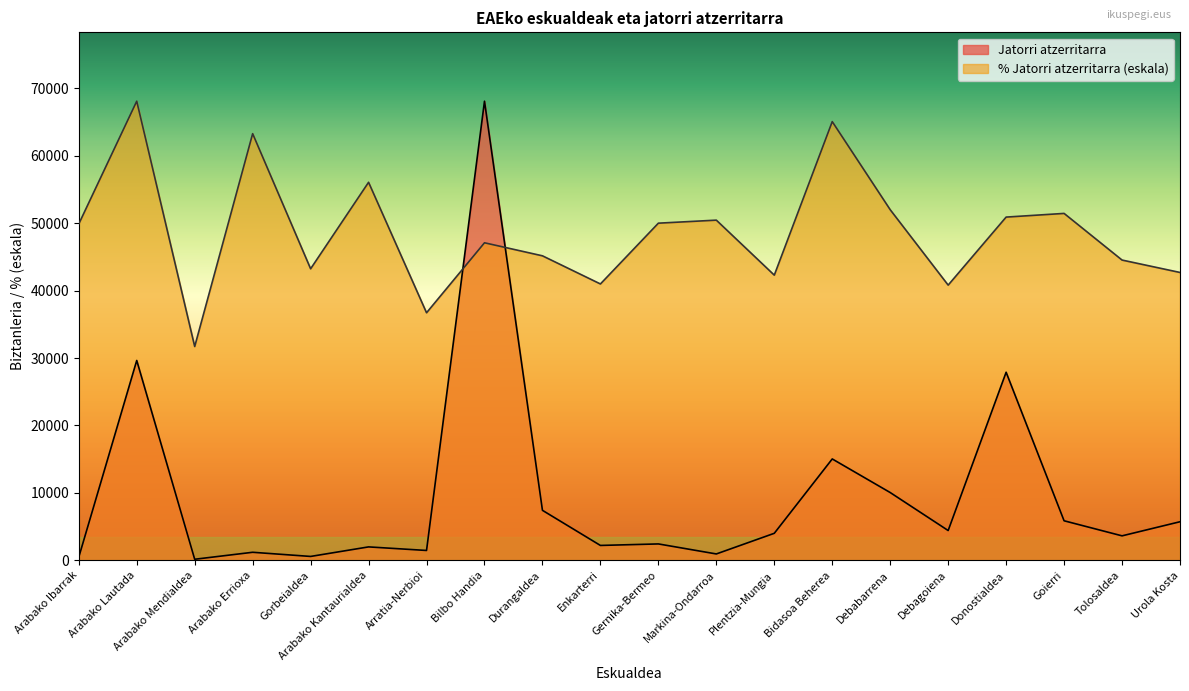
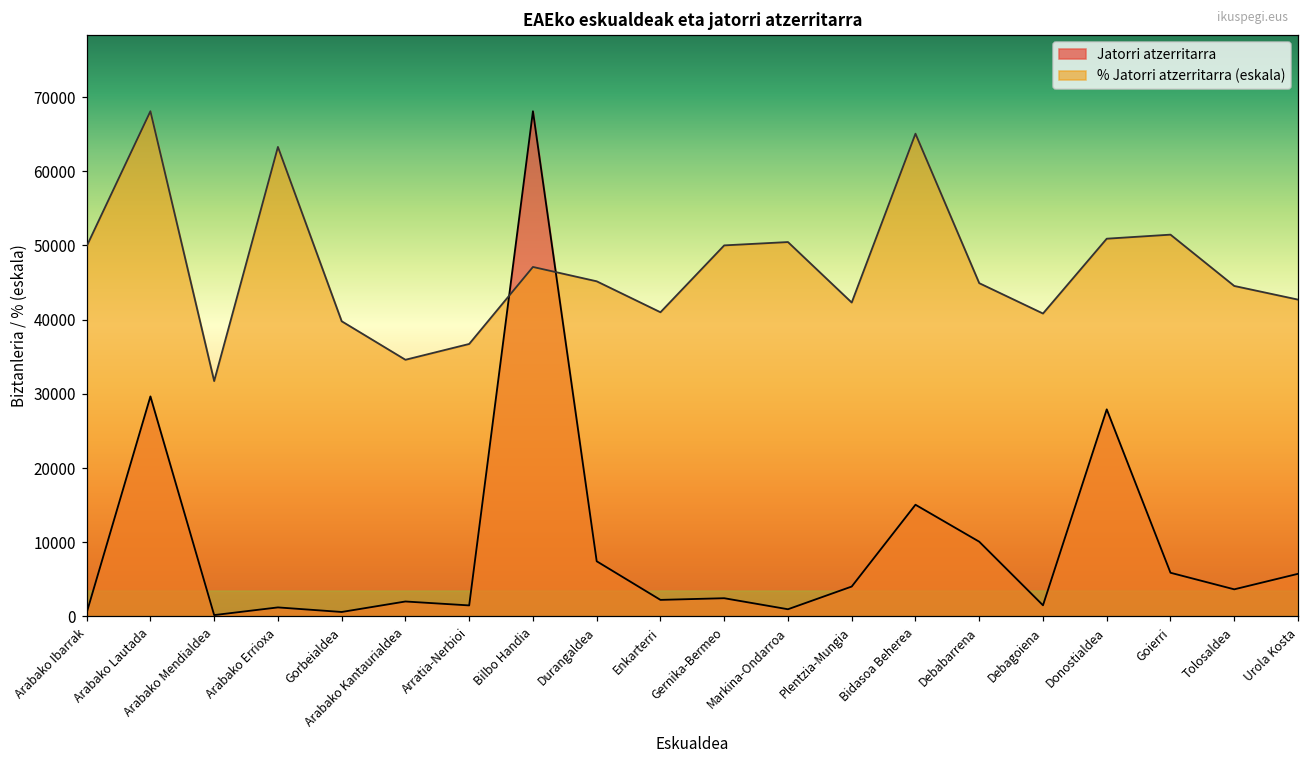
  {
    "Jatorri atzerritarra": {
      "Arabako Ibarrak": 0,
      "Arabako Lautada": 30000,
      "Arabako Mendialdea": 0,
      "Arabako Errioxa": 1000,
      "Gorbeialdea": 1000,
      "Arabako Kantaurialdea": 2000,
      "Arratia-Nerbioi": 1000,
      "Bilbo Handia": 68000,
      "Durangaldea": 7000,
      "Enkarterri": 2000,
      "Gernika-Bermeo": 2000,
      "Markina-Ondarroa": 1000,
      "Plentzia-Mungia": 4000,
      "Bidasoa Beherea": 15000,
      "Debabarrena": 10000,
-     "Debagoiena": 4000,
+     "Debagoiena": 1000,
      "Donostialdea": 28000,
      "Goierri": 6000,
      "Tolosaldea": 4000,
      "Urola Kosta": 6000
    },
    "% Jatorri atzerritarra (eskala)": {
      "Arabako Ibarrak": 50000,
      "Arabako Lautada": 68000,
      "Arabako Mendialdea": 32000,
      "Arabako Errioxa": 63000,
-     "Gorbeialdea": 43000,
-     "Arabako Kantaurialdea": 56000,
+     "Gorbeialdea": 40000,
+     "Arabako Kantaurialdea": 35000,
      "Arratia-Nerbioi": 37000,
      "Bilbo Handia": 47000,
      "Durangaldea": 45000,
      "Enkarterri": 41000,
      "Gernika-Bermeo": 50000,
      "Markina-Ondarroa": 50000,
      "Plentzia-Mungia": 42000,
      "Bidasoa Beherea": 65000,
-     "Debabarrena": 52000,
+     "Debabarrena": 45000,
      "Debagoiena": 41000,
      "Donostialdea": 51000,
      "Goierri": 51000,
      "Tolosaldea": 45000,
      "Urola Kosta": 43000
    }
  }
